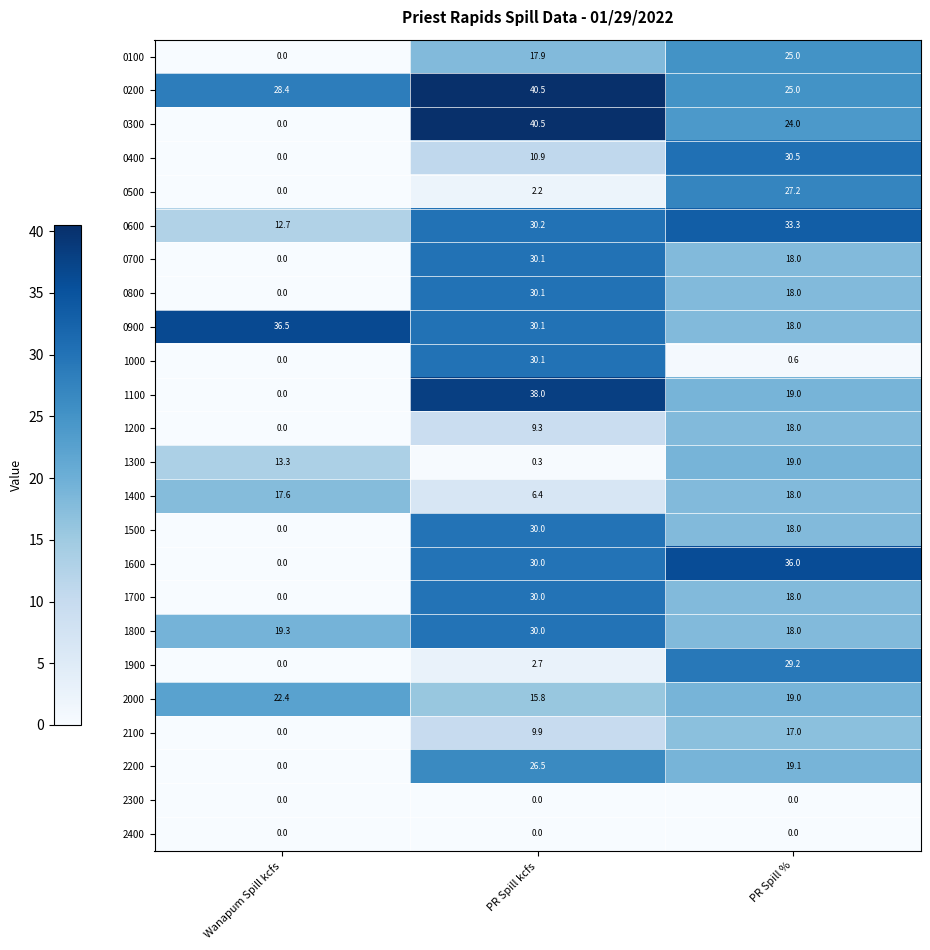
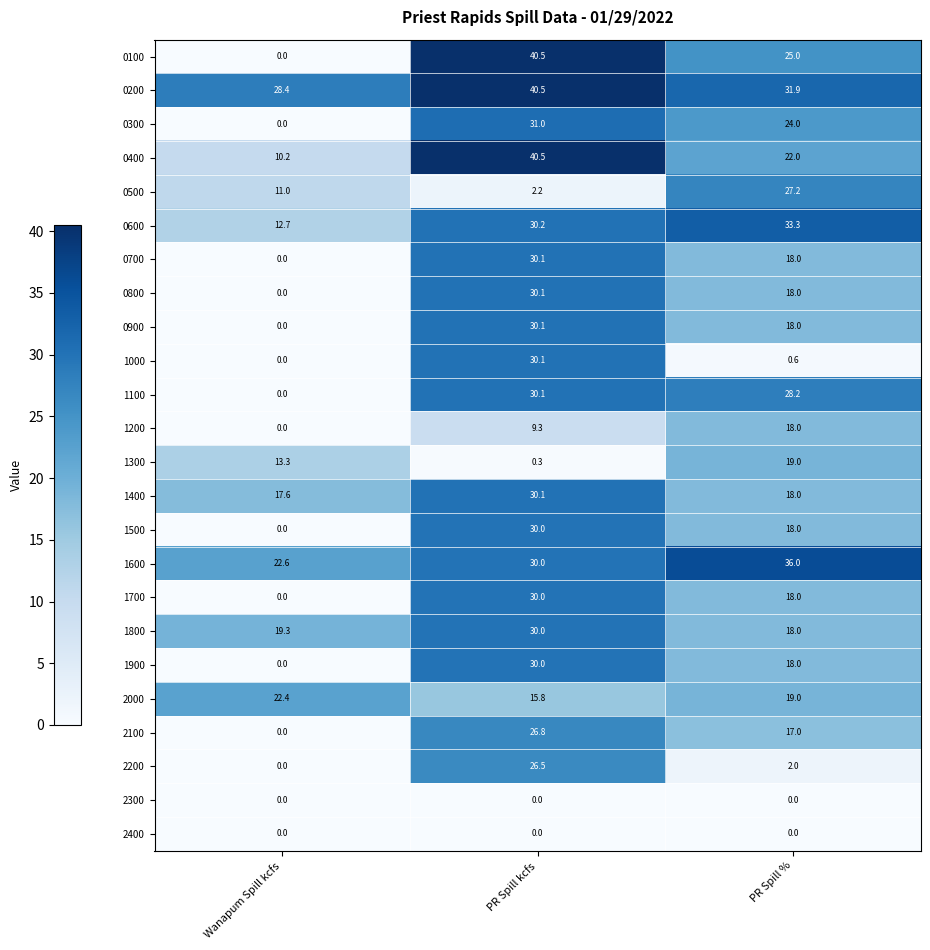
  {
    "0100": {
      "Wanapum Spill kcfs": 0.0,
-     "PR Spill kcfs": 17.9,
+     "PR Spill kcfs": 40.5,
      "PR Spill %": 25.0
    },
    "0200": {
      "Wanapum Spill kcfs": 28.4,
      "PR Spill kcfs": 40.5,
-     "PR Spill %": 25.0
+     "PR Spill %": 31.9
    },
    "0300": {
      "Wanapum Spill kcfs": 0.0,
-     "PR Spill kcfs": 40.5,
+     "PR Spill kcfs": 31.0,
      "PR Spill %": 24.0
    },
    "0400": {
-     "Wanapum Spill kcfs": 0.0,
-     "PR Spill kcfs": 10.9,
-     "PR Spill %": 30.5
+     "Wanapum Spill kcfs": 10.2,
+     "PR Spill kcfs": 40.5,
+     "PR Spill %": 22.0
    },
    "0500": {
-     "Wanapum Spill kcfs": 0.0,
+     "Wanapum Spill kcfs": 11.0,
      "PR Spill kcfs": 2.2,
      "PR Spill %": 27.2
    },
    "0600": {
      "Wanapum Spill kcfs": 12.7,
      "PR Spill kcfs": 30.2,
      "PR Spill %": 33.3
    },
    "0700": {
      "Wanapum Spill kcfs": 0.0,
      "PR Spill kcfs": 30.1,
      "PR Spill %": 18.0
    },
    "0800": {
      "Wanapum Spill kcfs": 0.0,
      "PR Spill kcfs": 30.1,
      "PR Spill %": 18.0
    },
    "0900": {
-     "Wanapum Spill kcfs": 36.5,
+     "Wanapum Spill kcfs": 0.0,
      "PR Spill kcfs": 30.1,
      "PR Spill %": 18.0
    },
    "1000": {
      "Wanapum Spill kcfs": 0.0,
      "PR Spill kcfs": 30.1,
      "PR Spill %": 0.6
    },
    "1100": {
      "Wanapum Spill kcfs": 0.0,
-     "PR Spill kcfs": 38.0,
-     "PR Spill %": 19.0
+     "PR Spill kcfs": 30.1,
+     "PR Spill %": 28.2
    },
    "1200": {
      "Wanapum Spill kcfs": 0.0,
      "PR Spill kcfs": 9.3,
      "PR Spill %": 18.0
    },
    "1300": {
      "Wanapum Spill kcfs": 13.3,
      "PR Spill kcfs": 0.3,
      "PR Spill %": 19.0
    },
    "1400": {
      "Wanapum Spill kcfs": 17.6,
-     "PR Spill kcfs": 6.4,
+     "PR Spill kcfs": 30.1,
      "PR Spill %": 18.0
    },
    "1500": {
      "Wanapum Spill kcfs": 0.0,
      "PR Spill kcfs": 30.0,
      "PR Spill %": 18.0
    },
    "1600": {
-     "Wanapum Spill kcfs": 0.0,
+     "Wanapum Spill kcfs": 22.6,
      "PR Spill kcfs": 30.0,
      "PR Spill %": 36.0
    },
    "1700": {
      "Wanapum Spill kcfs": 0.0,
      "PR Spill kcfs": 30.0,
      "PR Spill %": 18.0
    },
    "1800": {
      "Wanapum Spill kcfs": 19.3,
      "PR Spill kcfs": 30.0,
      "PR Spill %": 18.0
    },
    "1900": {
      "Wanapum Spill kcfs": 0.0,
-     "PR Spill kcfs": 2.7,
-     "PR Spill %": 29.2
+     "PR Spill kcfs": 30.0,
+     "PR Spill %": 18.0
    },
    "2000": {
      "Wanapum Spill kcfs": 22.4,
      "PR Spill kcfs": 15.8,
      "PR Spill %": 19.0
    },
    "2100": {
      "Wanapum Spill kcfs": 0.0,
-     "PR Spill kcfs": 9.9,
+     "PR Spill kcfs": 26.8,
      "PR Spill %": 17.0
    },
    "2200": {
      "Wanapum Spill kcfs": 0.0,
      "PR Spill kcfs": 26.5,
-     "PR Spill %": 19.1
+     "PR Spill %": 2.0
    },
    "2300": {
      "Wanapum Spill kcfs": 0.0,
      "PR Spill kcfs": 0.0,
      "PR Spill %": 0.0
    },
    "2400": {
      "Wanapum Spill kcfs": 0.0,
      "PR Spill kcfs": 0.0,
      "PR Spill %": 0.0
    }
  }
